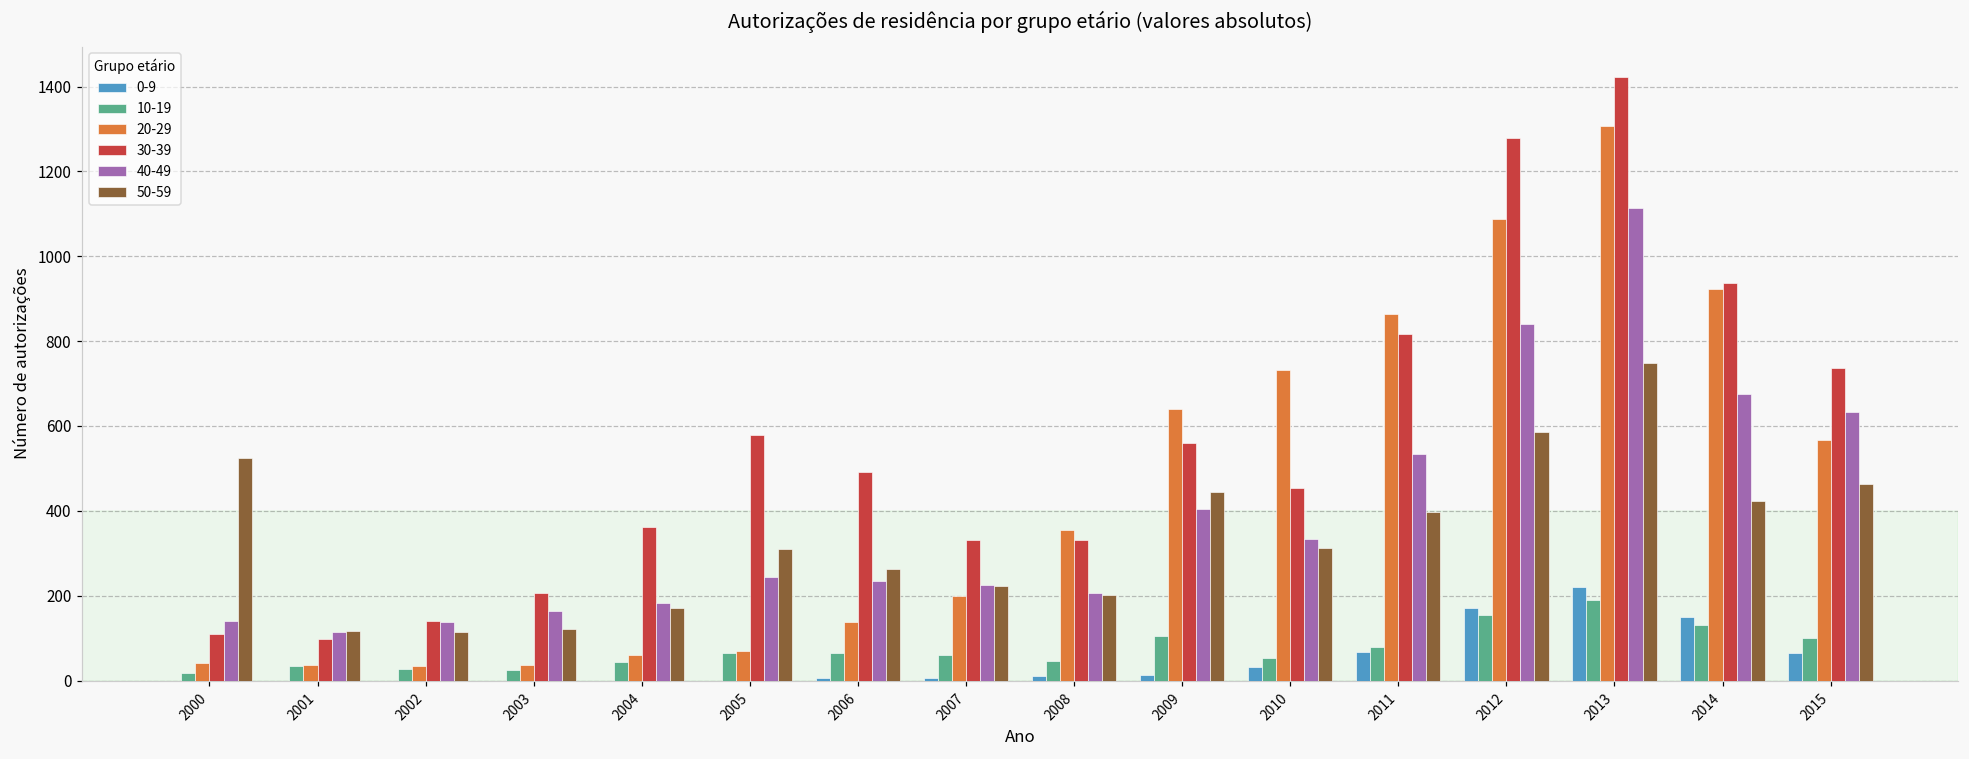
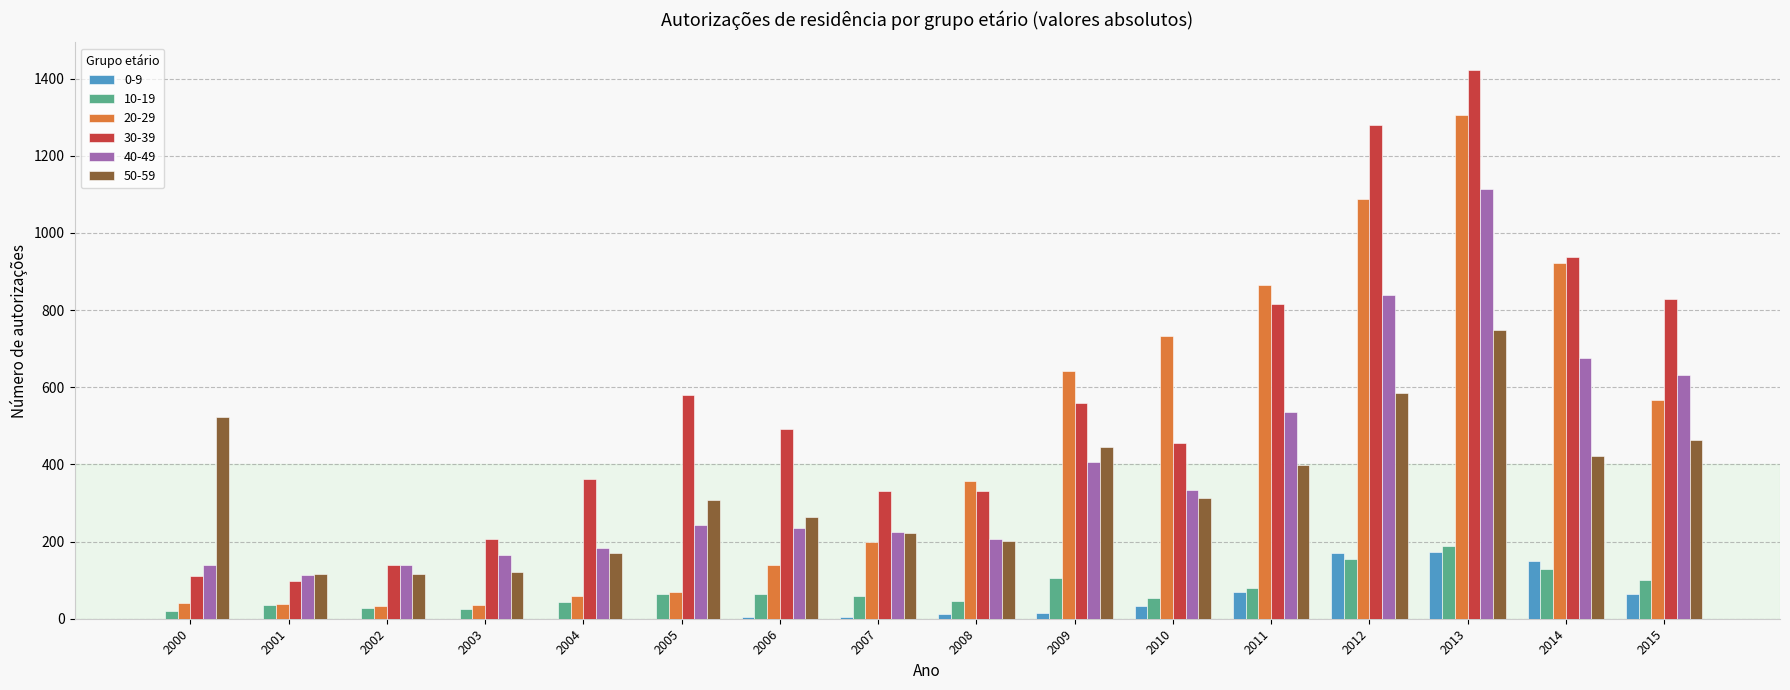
  {
    "0-9": {
      "2000": 0,
      "2001": 0,
      "2002": 0,
      "2003": 0,
      "2004": 0,
      "2005": 0,
      "2008": 10,
      "2009": 10,
      "2010": 30,
      "2011": 70,
      "2012": 170,
-     "2013": 220,
+     "2013": 170,
      "2014": 150,
      "2015": 70
    },
    "10-19": {
      "2000": 20,
      "2001": 40,
      "2002": 30,
      "2003": 30,
      "2004": 40,
      "2005": 70,
      "2006": 60,
      "2007": 60,
      "2008": 50,
      "2009": 110,
      "2010": 50,
      "2011": 80,
      "2012": 150,
      "2013": 190,
      "2014": 130,
      "2015": 100
    },
    "20-29": {
      "2000": 40,
      "2001": 40,
      "2002": 30,
      "2003": 40,
      "2004": 60,
      "2005": 70,
      "2006": 140,
      "2007": 200,
      "2008": 360,
      "2009": 640,
      "2010": 730,
      "2011": 870,
      "2012": 1090,
      "2013": 1310,
      "2014": 920,
      "2015": 570
    },
    "30-39": {
      "2000": 110,
      "2001": 100,
      "2002": 140,
      "2003": 210,
      "2004": 360,
      "2005": 580,
      "2006": 490,
      "2007": 330,
      "2008": 330,
      "2009": 560,
      "2010": 460,
      "2011": 820,
      "2012": 1280,
      "2013": 1420,
      "2014": 940,
-     "2015": 740
+     "2015": 830
    },
    "40-49": {
      "2000": 140,
      "2001": 110,
      "2002": 140,
      "2003": 160,
      "2004": 180,
      "2005": 240,
      "2006": 240,
      "2007": 230,
      "2008": 210,
      "2009": 410,
      "2010": 330,
      "2011": 540,
      "2012": 840,
      "2013": 1110,
      "2014": 680,
      "2015": 630
    },
    "50-59": {
      "2000": 520,
      "2001": 120,
      "2002": 120,
      "2003": 120,
      "2004": 170,
      "2005": 310,
      "2006": 260,
      "2007": 220,
      "2008": 200,
      "2009": 450,
      "2010": 310,
      "2011": 400,
      "2012": 590,
      "2013": 750,
      "2014": 420,
      "2015": 460
    }
  }
